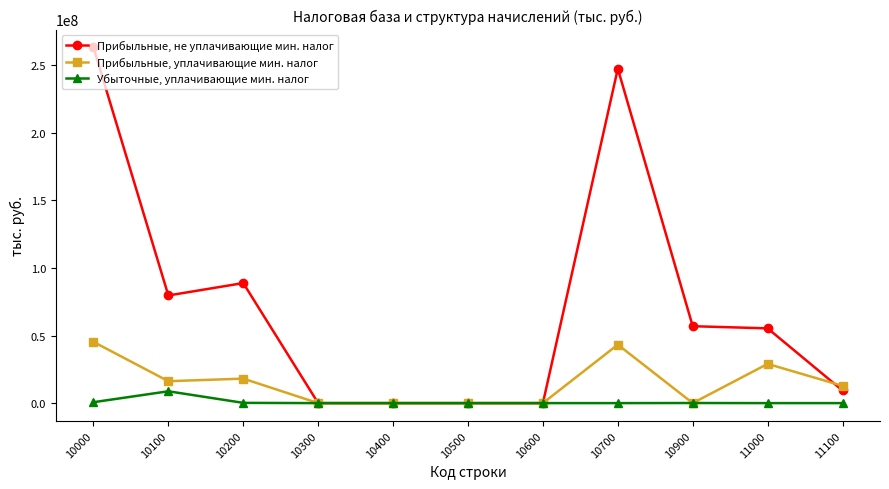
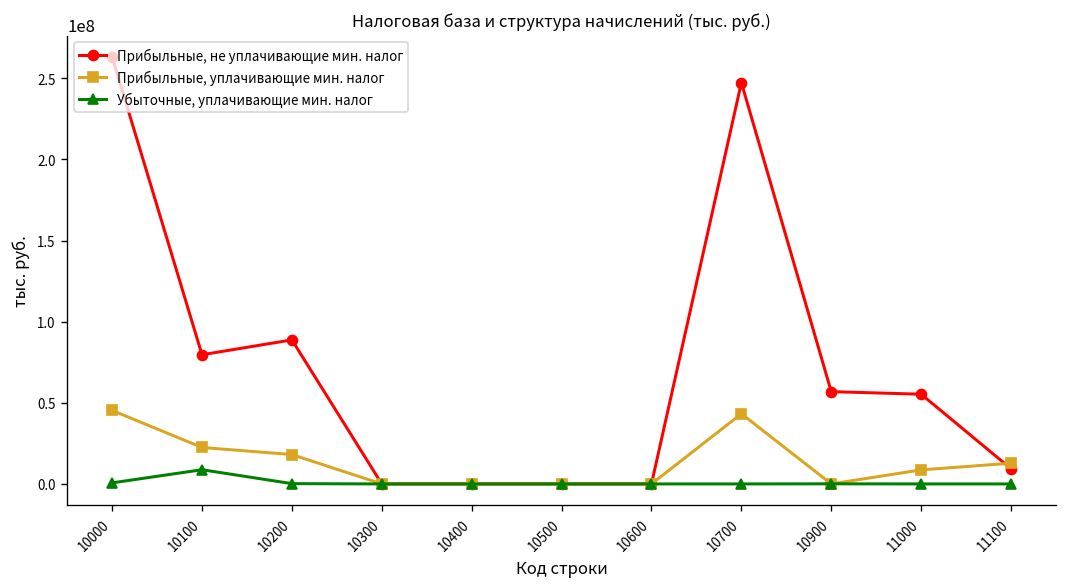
  {
    "Прибыльные, не уплачивающие мин. налог": {
      "10100": 80000000,
      "10200": 89000000,
      "10700": 247000000,
      "10900": 57000000,
      "11000": 55000000,
      "11100": 9000000
    },
    "Прибыльные, уплачивающие мин. налог": {
      "10000": 45000000,
-     "10100": 16000000,
+     "10100": 22000000,
      "10200": 18000000,
      "10700": 43000000,
-     "11000": 29000000,
+     "11000": 9000000,
      "11100": 13000000
    },
    "Убыточные, уплачивающие мин. налог": {
      "10000": 1000000,
      "10100": 9000000,
      "10200": 0,
      "10700": 0,
      "11000": 0,
      "11100": 0
    }
  }
